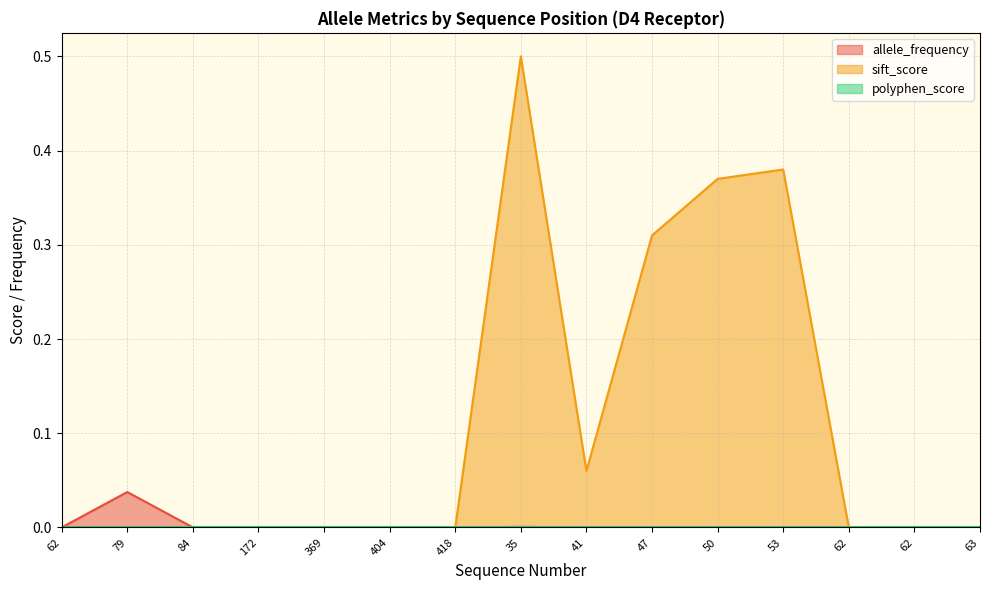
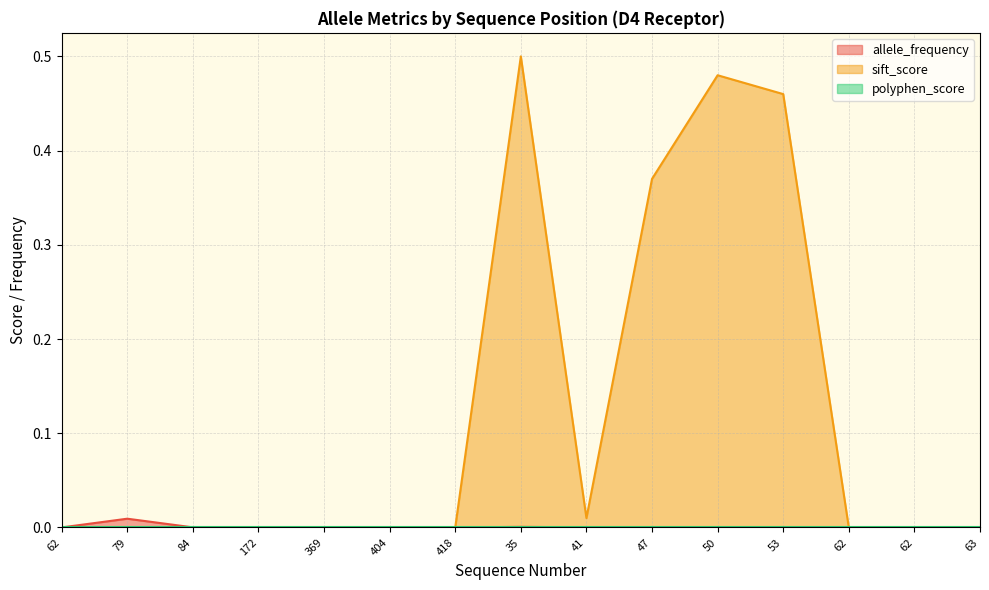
  {
    "allele_frequency": {
-     "79": 0.04
+     "79": 0.01
    },
    "sift_score": {
      "35": 0.50,
-     "41": 0.06,
-     "47": 0.31,
-     "50": 0.37,
-     "53": 0.38
+     "41": 0.01,
+     "47": 0.37,
+     "50": 0.48,
+     "53": 0.46
    }
  }
